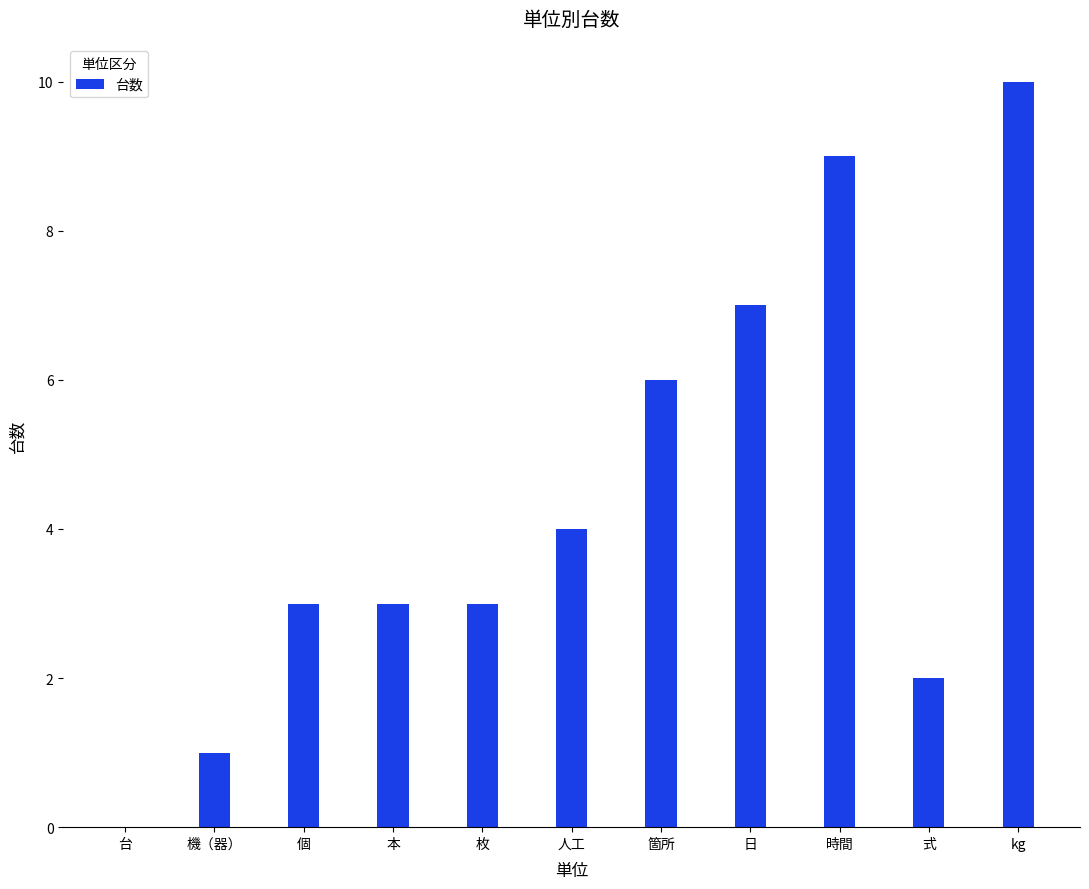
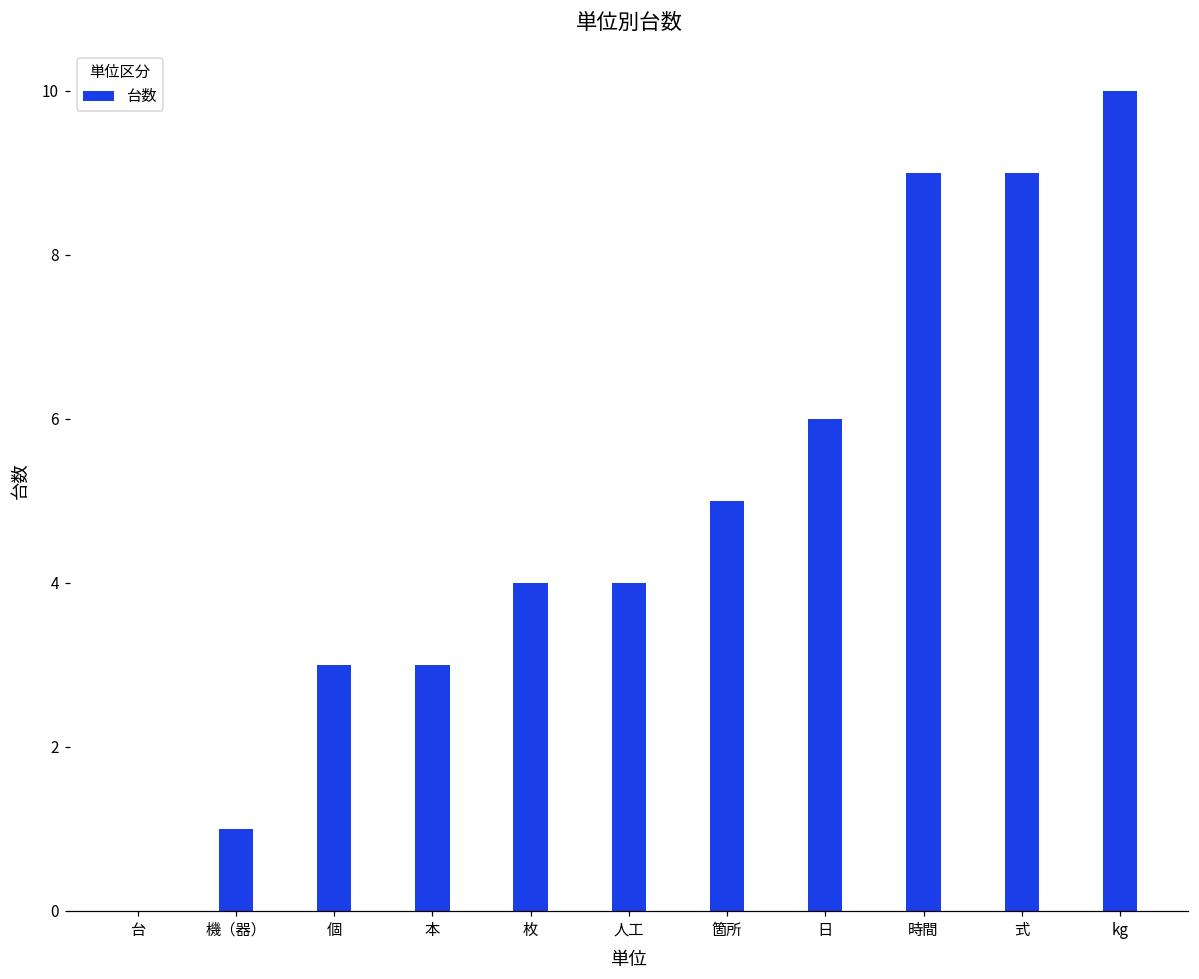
  {
    "台": 0,
    "機（器）": 1,
    "個": 3,
    "本": 3,
-   "枚": 3,
+   "枚": 4,
    "人工": 4,
-   "箇所": 6,
-   "日": 7,
+   "箇所": 5,
+   "日": 6,
    "時間": 9,
-   "式": 2,
+   "式": 9,
    "kg": 10
  }
